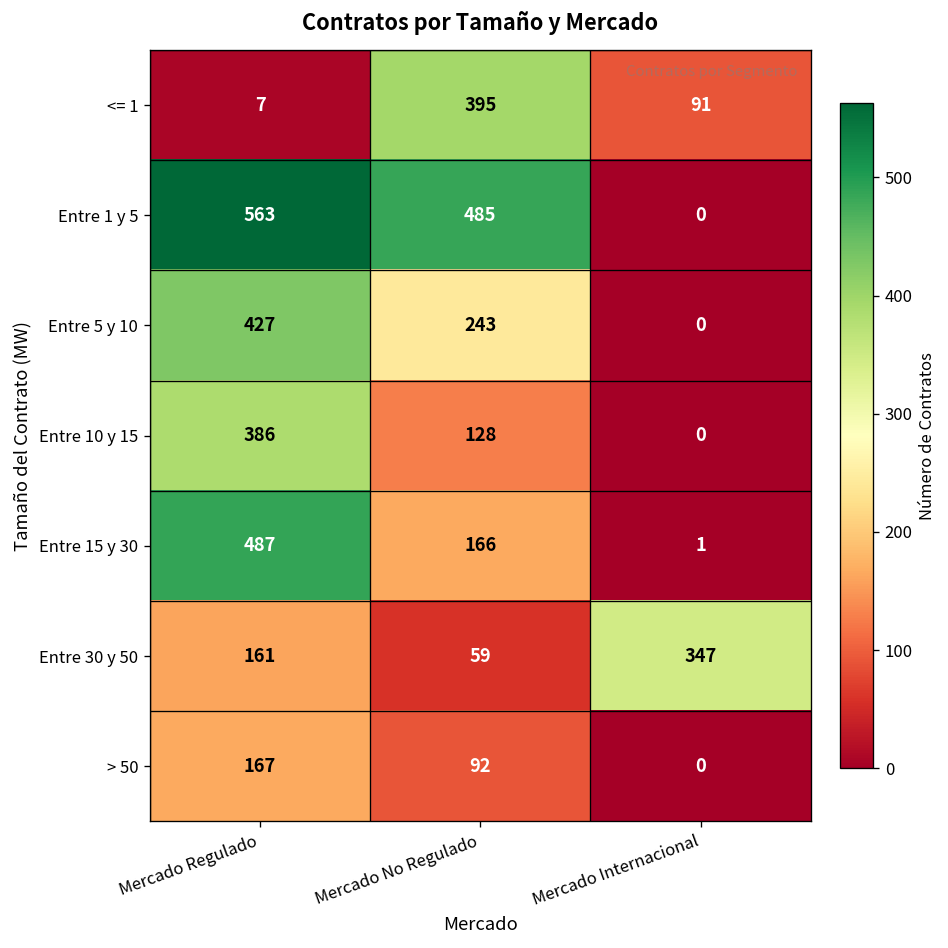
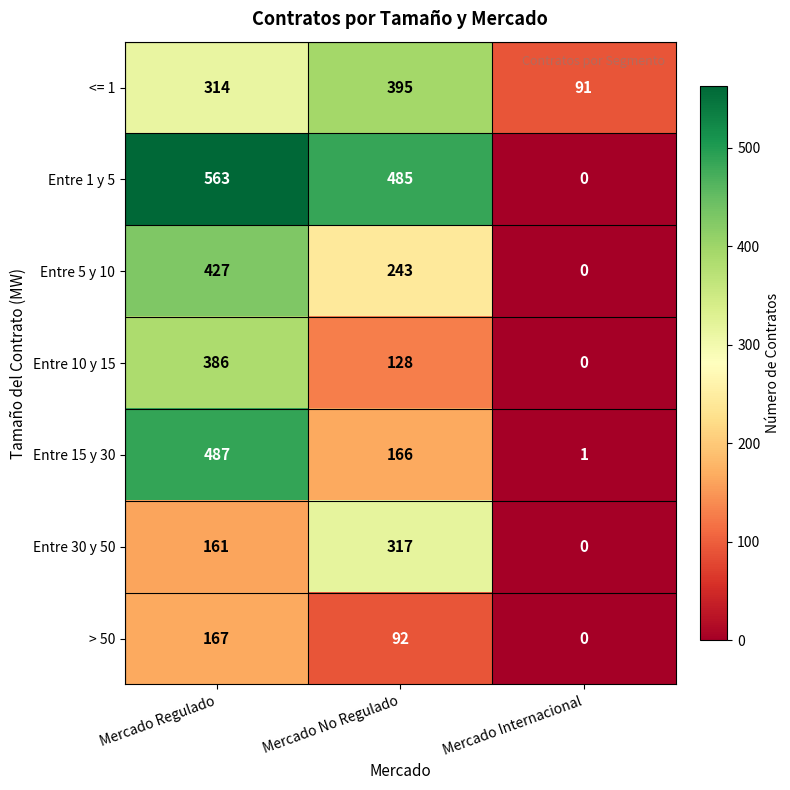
  {
    "<= 1": {
-     "Mercado Regulado": 7,
+     "Mercado Regulado": 314,
      "Mercado No Regulado": 395
    },
    "Entre 1 y 5": {
      "Mercado Regulado": 563,
      "Mercado No Regulado": 485,
      "Mercado Internacional": 0
    },
    "Entre 5 y 10": {
      "Mercado Regulado": 427,
      "Mercado No Regulado": 243,
      "Mercado Internacional": 0
    },
    "Entre 10 y 15": {
      "Mercado Regulado": 386,
      "Mercado No Regulado": 128,
      "Mercado Internacional": 0
    },
    "Entre 15 y 30": {
      "Mercado Regulado": 487,
      "Mercado No Regulado": 166,
      "Mercado Internacional": 1
    },
    "Entre 30 y 50": {
      "Mercado Regulado": 161,
-     "Mercado No Regulado": 59,
-     "Mercado Internacional": 347
+     "Mercado No Regulado": 317,
+     "Mercado Internacional": 0
    },
    "> 50": {
      "Mercado Regulado": 167,
      "Mercado No Regulado": 92,
      "Mercado Internacional": 0
    }
  }
